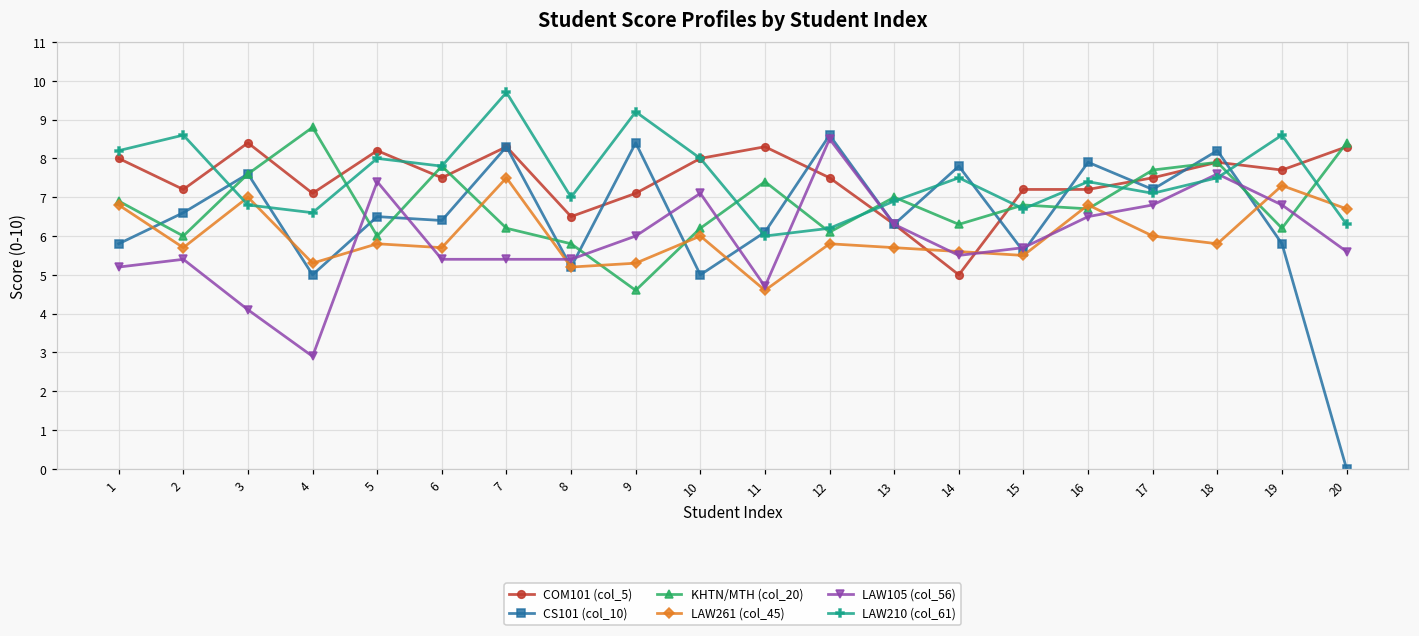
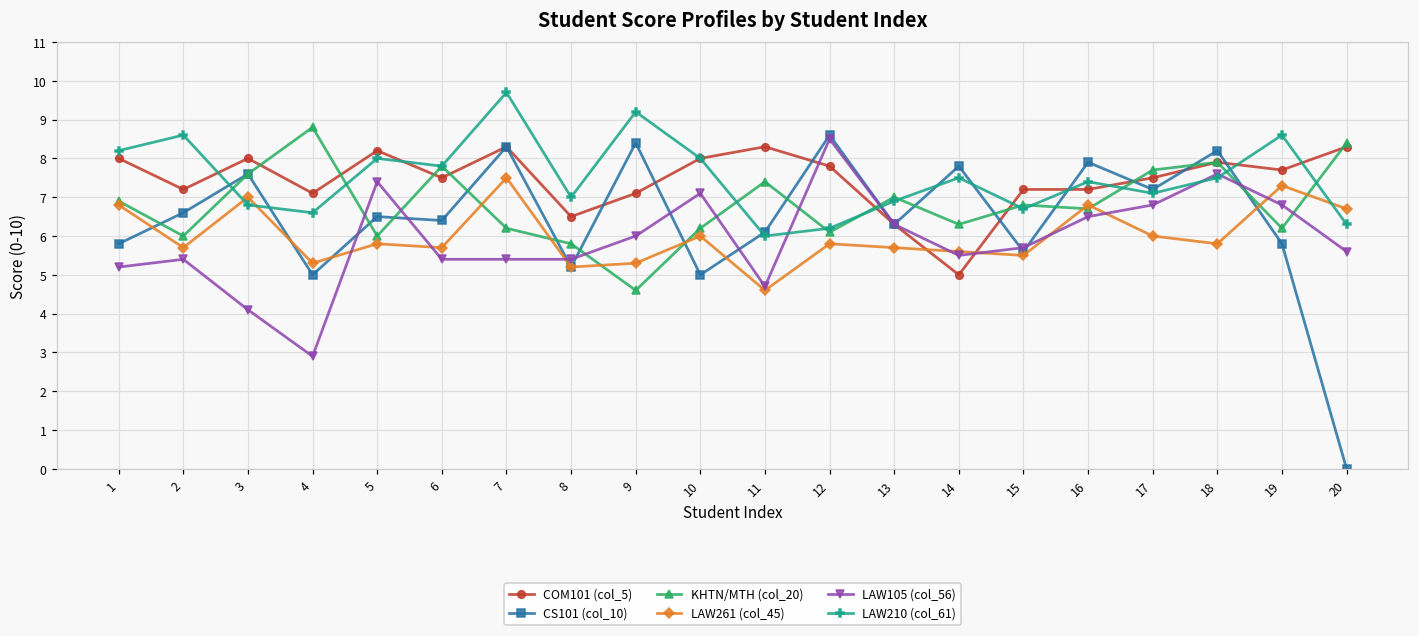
  {
    "COM101 (col_5)": {
      "1": 8.0,
      "2": 7.2,
-     "3": 8.4,
+     "3": 8.0,
      "4": 7.1,
      "5": 8.2,
      "6": 7.5,
      "8": 6.5,
      "9": 7.1,
      "11": 8.3,
-     "12": 7.5,
+     "12": 7.8,
      "14": 5.0,
      "15": 7.2,
      "16": 7.2,
      "17": 7.5,
      "19": 7.7,
      "20": 8.3
    },
    "LAW261 (col_45)": {
      "1": 6.8,
      "2": 5.7,
      "3": 7.0,
      "4": 5.3,
      "5": 5.8,
      "6": 5.7,
      "7": 7.5,
      "9": 5.3,
      "10": 6.0,
      "11": 4.6,
      "12": 5.8,
      "13": 5.7,
      "14": 5.6,
      "15": 5.5,
      "16": 6.8,
      "17": 6.0,
      "18": 5.8,
      "19": 7.3,
      "20": 6.7
    },
    "LAW105 (col_56)": {
      "1": 5.2,
      "2": 5.4,
      "3": 4.1,
      "4": 2.9,
      "5": 7.4,
      "6": 5.4,
      "7": 5.4,
      "8": 5.4,
      "9": 6.0,
      "10": 7.1,
      "11": 4.7,
      "12": 8.5,
      "14": 5.5,
      "15": 5.7,
      "16": 6.5,
      "17": 6.8,
      "18": 7.6,
      "19": 6.8,
      "20": 5.6
    }
  }
